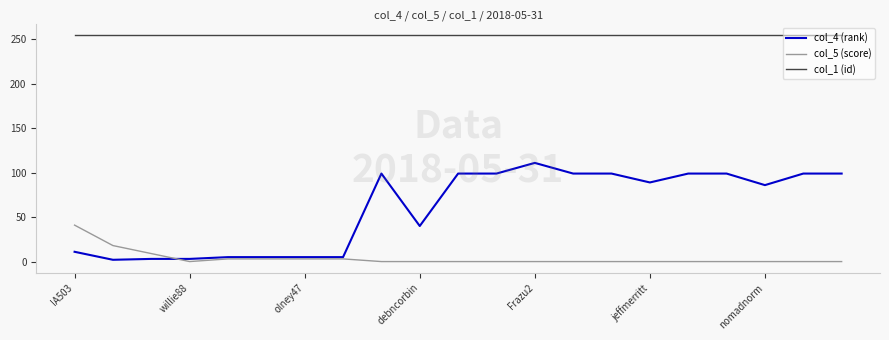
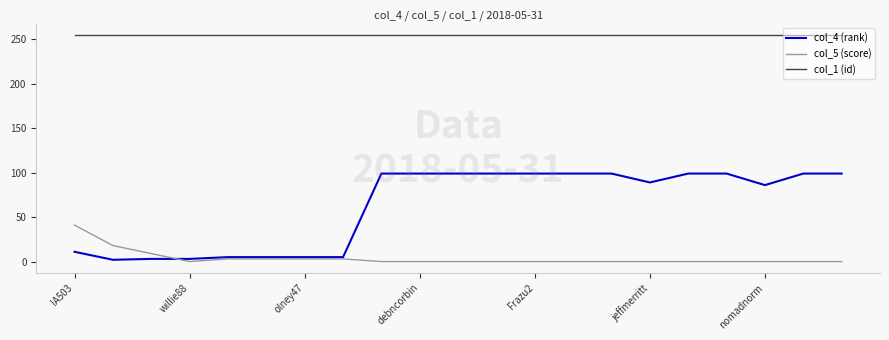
  {
    "col_4 (rank)": {
      "IA503": 10,
      "willie88": 0,
-     "debncorbin": 40,
-     "Frazu2": 110,
+     "debncorbin": 100,
+     "Frazu2": 100,
      "jeffmerritt": 90,
      "nomadnorm": 90
    },
    "col_5 (score)": {
      "IA503": 40,
      "willie88": 0,
      "debncorbin": 0,
      "Frazu2": 0,
      "jeffmerritt": 0,
      "nomadnorm": 0
    },
    "col_1 (id)": {
      "IA503": 260,
      "willie88": 260,
      "olney47": 260,
      "debncorbin": 260,
      "Frazu2": 260,
      "jeffmerritt": 260,
      "nomadnorm": 260
    }
  }
